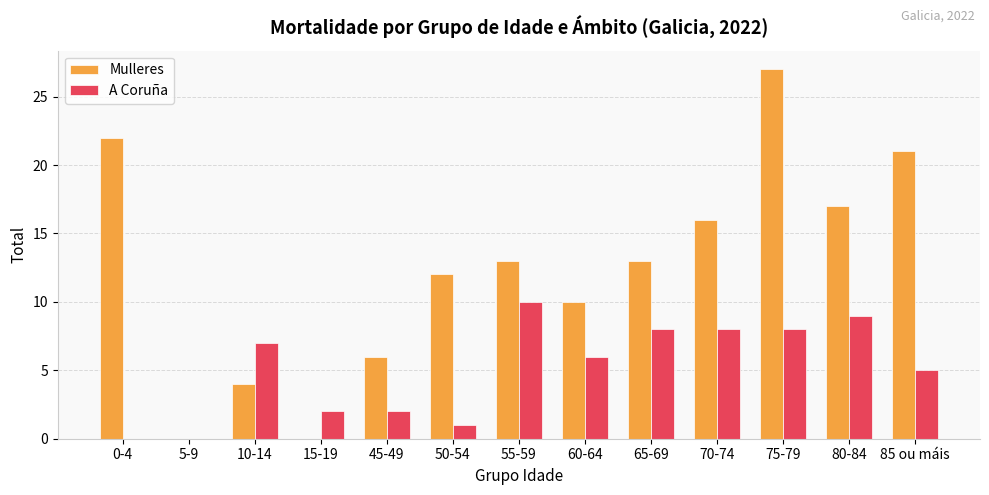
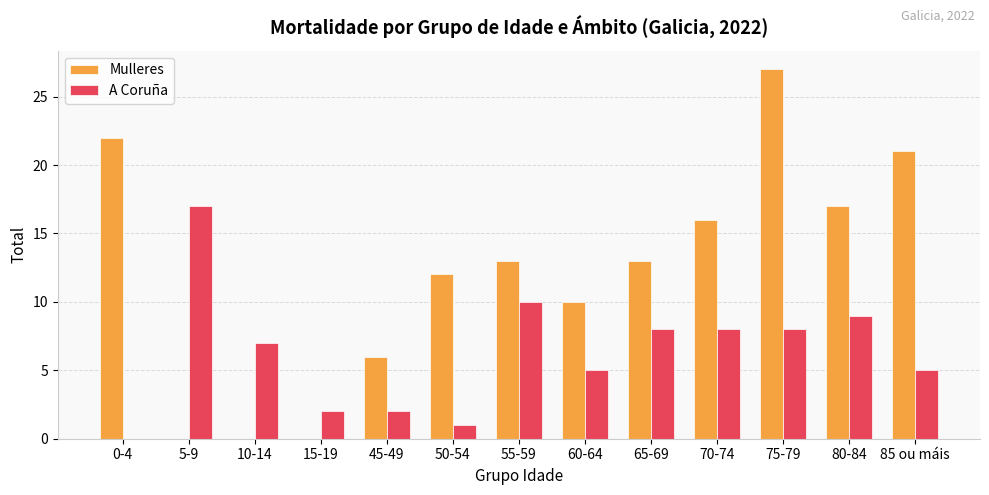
  {
    "Mulleres": {
      "0-4": 22,
      "5-9": 0,
-     "10-14": 4,
+     "10-14": 0,
      "15-19": 0,
      "45-49": 6,
      "50-54": 12,
      "55-59": 13,
      "60-64": 10,
      "65-69": 13,
      "70-74": 16,
      "75-79": 27,
      "80-84": 17,
      "85 ou máis": 21
    },
    "A Coruña": {
      "0-4": 0,
-     "5-9": 0,
+     "5-9": 17,
      "10-14": 7,
      "15-19": 2,
      "45-49": 2,
      "50-54": 1,
      "55-59": 10,
-     "60-64": 6,
+     "60-64": 5,
      "65-69": 8,
      "70-74": 8,
      "75-79": 8,
      "80-84": 9,
      "85 ou máis": 5
    }
  }
